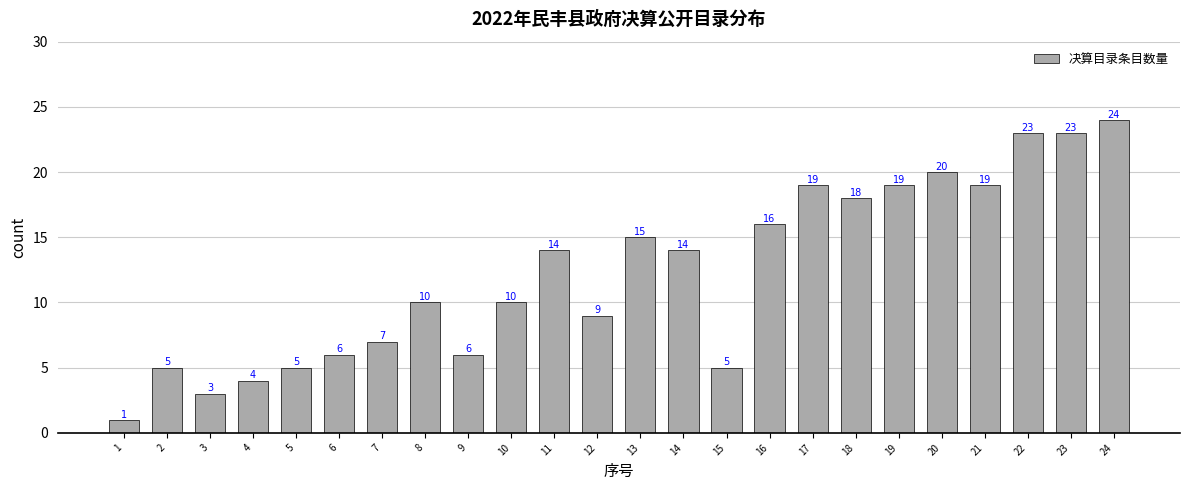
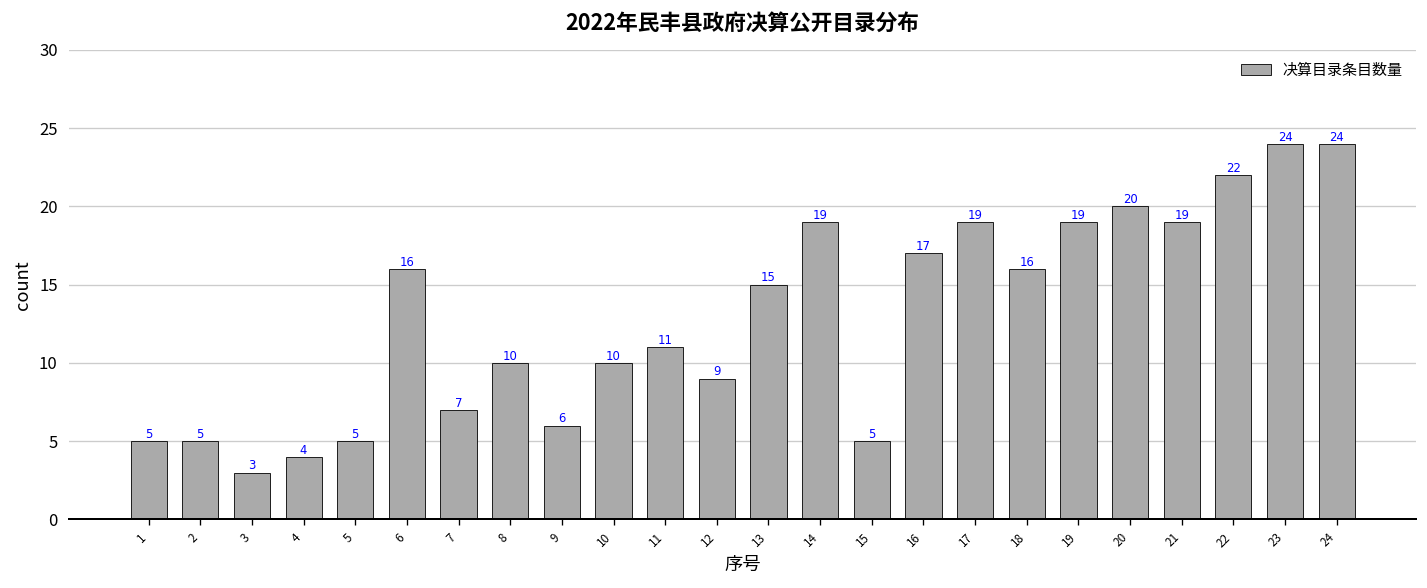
  {
-   "1": 1,
+   "1": 5,
    "2": 5,
    "3": 3,
    "4": 4,
    "5": 5,
-   "6": 6,
+   "6": 16,
    "7": 7,
    "8": 10,
    "9": 6,
    "10": 10,
-   "11": 14,
+   "11": 11,
    "12": 9,
    "13": 15,
-   "14": 14,
+   "14": 19,
    "15": 5,
-   "16": 16,
+   "16": 17,
    "17": 19,
-   "18": 18,
+   "18": 16,
    "19": 19,
    "20": 20,
    "21": 19,
-   "22": 23,
-   "23": 23,
+   "22": 22,
+   "23": 24,
    "24": 24
  }
